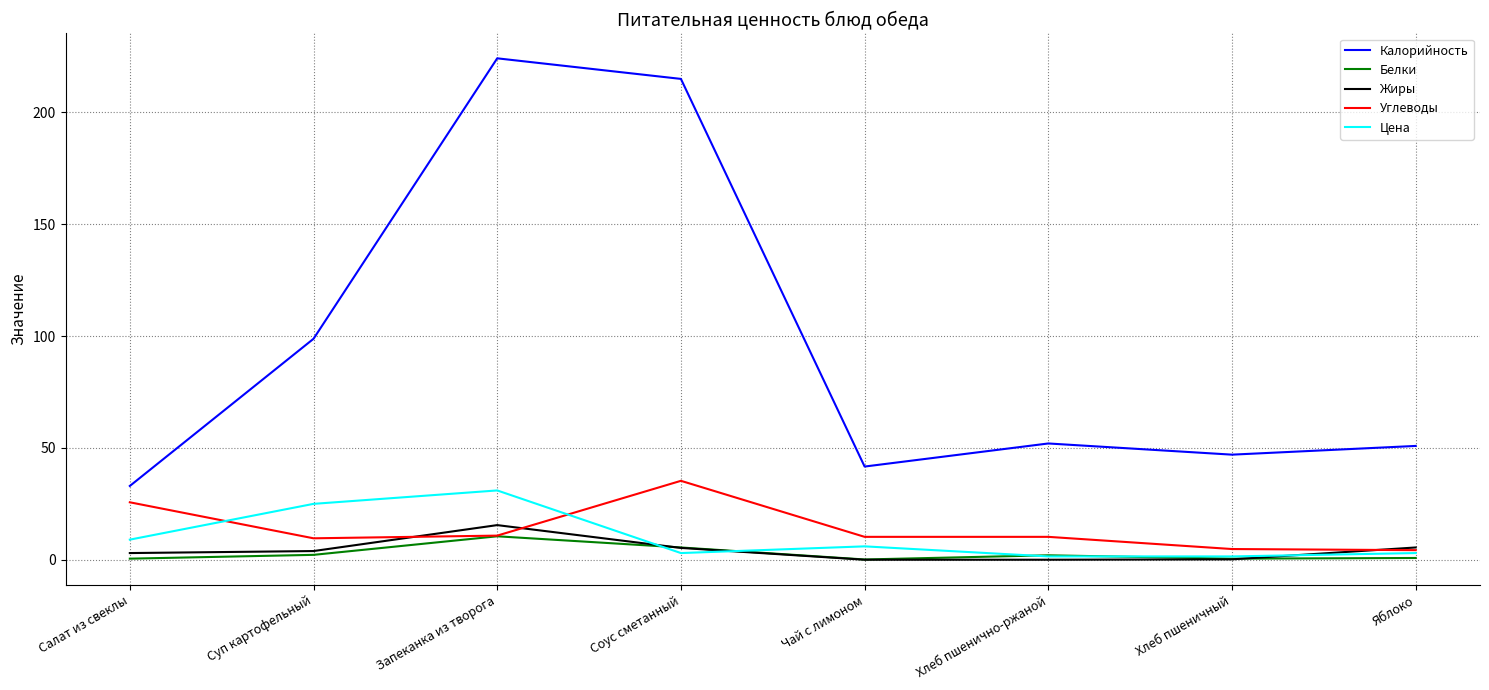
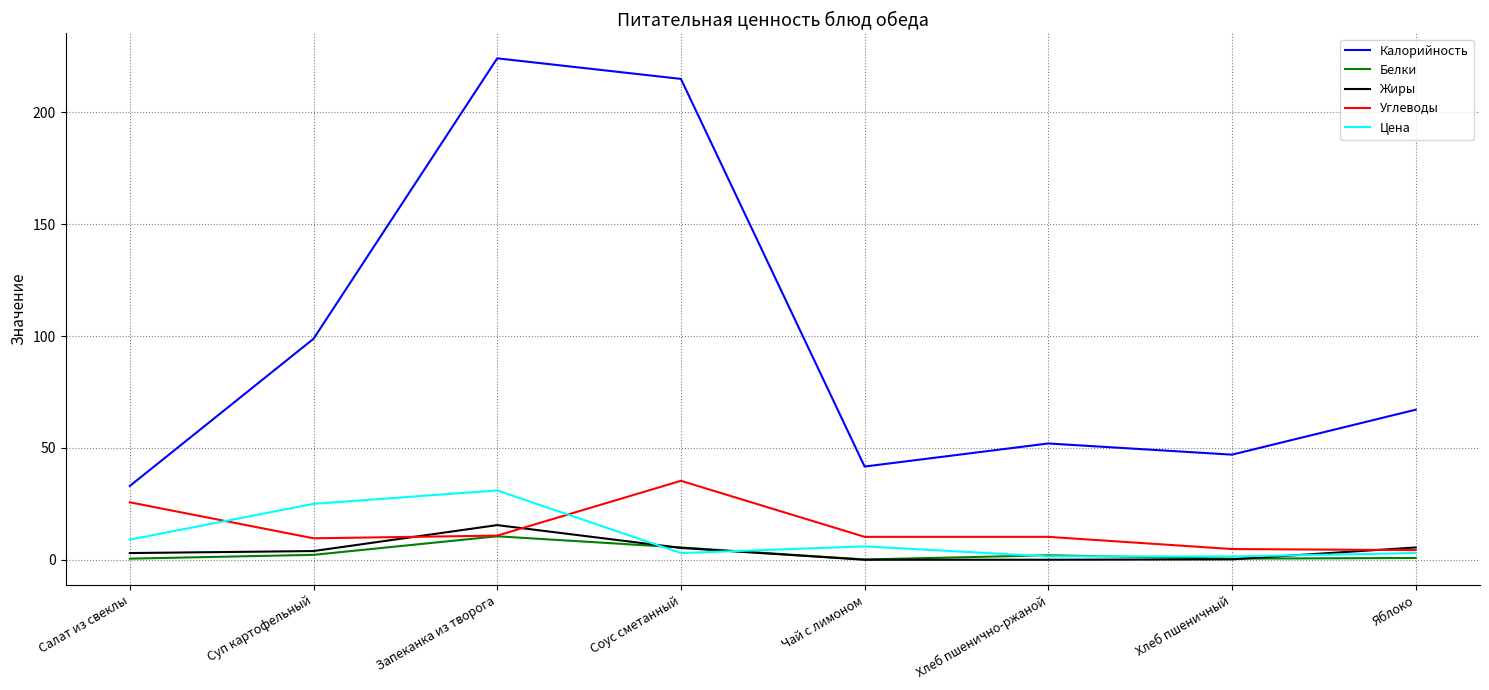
  {
    "Калорийность": {
      "Салат из свеклы": 33,
      "Суп картофельный": 99,
      "Запеканка из творога": 224,
      "Соус сметанный": 215,
      "Чай с лимоном": 42,
      "Хлеб пшенично-ржаной": 52,
      "Хлеб пшеничный": 47,
-     "Яблоко": 51
+     "Яблоко": 67
    },
    "Белки": {
      "Салат из свеклы": 1,
      "Суп картофельный": 2,
      "Яблоко": 1
    },
    "Жиры": {
      "Салат из свеклы": 3,
      "Суп картофельный": 4,
      "Запеканка из творога": 16,
      "Хлеб пшенично-ржаной": 0,
      "Яблоко": 6
    },
    "Углеводы": {
      "Салат из свеклы": 26,
      "Суп картофельный": 10,
      "Соус сметанный": 35,
      "Чай с лимоном": 10,
      "Хлеб пшенично-ржаной": 10,
      "Хлеб пшеничный": 5,
      "Яблоко": 4
    },
    "Цена": {
      "Салат из свеклы": 9,
      "Суп картофельный": 25,
      "Запеканка из творога": 31,
      "Соус сметанный": 3,
      "Чай с лимоном": 6,
      "Яблоко": 3
    }
  }
